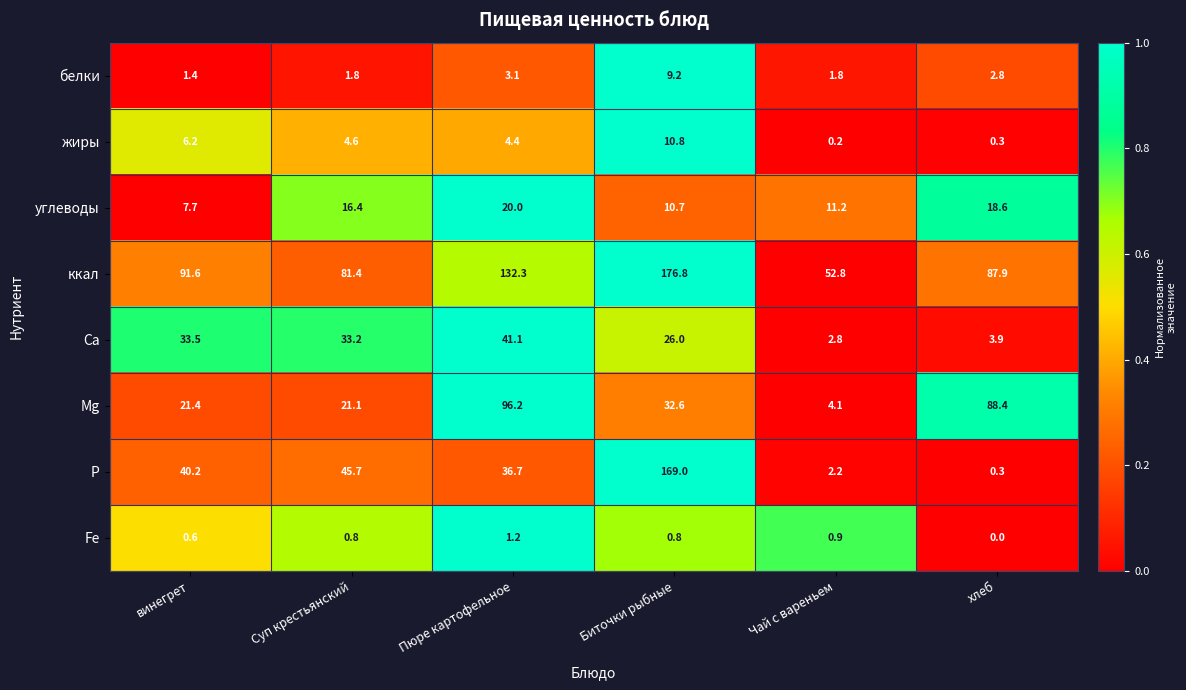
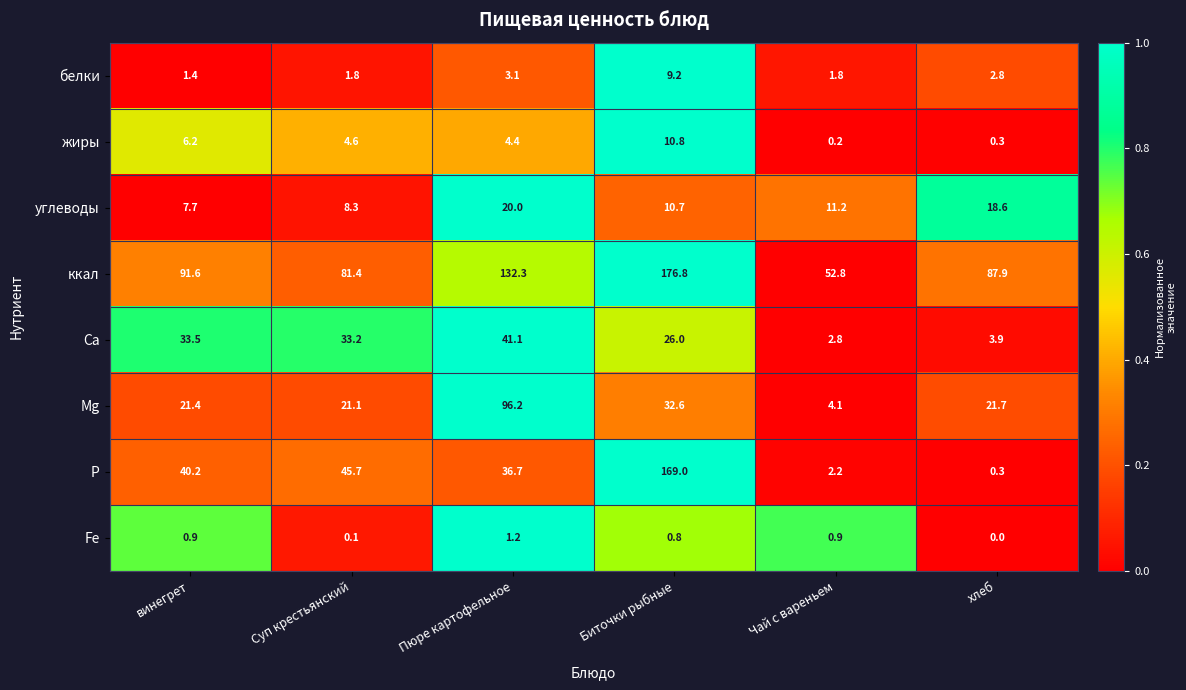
  {
    "белки": {
      "винегрет": 1.4,
      "Суп крестьянский": 1.8,
      "Пюре картофельное": 3.1,
      "Биточки рыбные": 9.2,
      "Чай с вареньем": 1.8,
      "хлеб": 2.8
    },
    "жиры": {
      "винегрет": 6.2,
      "Суп крестьянский": 4.6,
      "Пюре картофельное": 4.4,
      "Биточки рыбные": 10.8,
      "Чай с вареньем": 0.2,
      "хлеб": 0.3
    },
    "углеводы": {
      "винегрет": 7.7,
-     "Суп крестьянский": 16.4,
+     "Суп крестьянский": 8.3,
      "Пюре картофельное": 20.0,
      "Биточки рыбные": 10.7,
      "Чай с вареньем": 11.2,
      "хлеб": 18.6
    },
    "ккал": {
      "винегрет": 91.6,
      "Суп крестьянский": 81.4,
      "Пюре картофельное": 132.3,
      "Биточки рыбные": 176.8,
      "Чай с вареньем": 52.8,
      "хлеб": 87.9
    },
    "Са": {
      "винегрет": 33.5,
      "Суп крестьянский": 33.2,
      "Пюре картофельное": 41.1,
      "Биточки рыбные": 26.0,
      "Чай с вареньем": 2.8,
      "хлеб": 3.9
    },
    "Mg": {
      "винегрет": 21.4,
      "Суп крестьянский": 21.1,
      "Пюре картофельное": 96.2,
      "Биточки рыбные": 32.6,
      "Чай с вареньем": 4.1,
-     "хлеб": 88.4
+     "хлеб": 21.7
    },
    "P": {
      "винегрет": 40.2,
      "Суп крестьянский": 45.7,
      "Пюре картофельное": 36.7,
      "Биточки рыбные": 169.0,
      "Чай с вареньем": 2.2,
      "хлеб": 0.3
    },
    "Fe": {
-     "винегрет": 0.6,
-     "Суп крестьянский": 0.8,
+     "винегрет": 0.9,
+     "Суп крестьянский": 0.1,
      "Пюре картофельное": 1.2,
      "Биточки рыбные": 0.8,
      "Чай с вареньем": 0.9,
      "хлеб": 0.0
    }
  }
